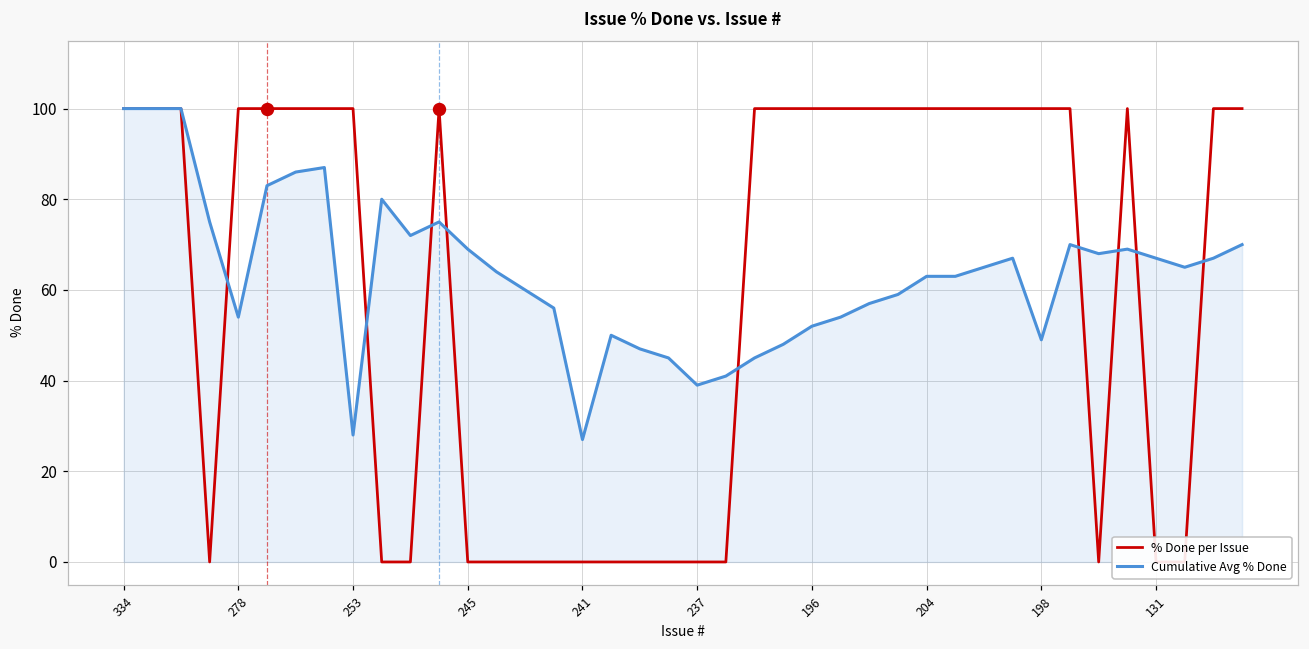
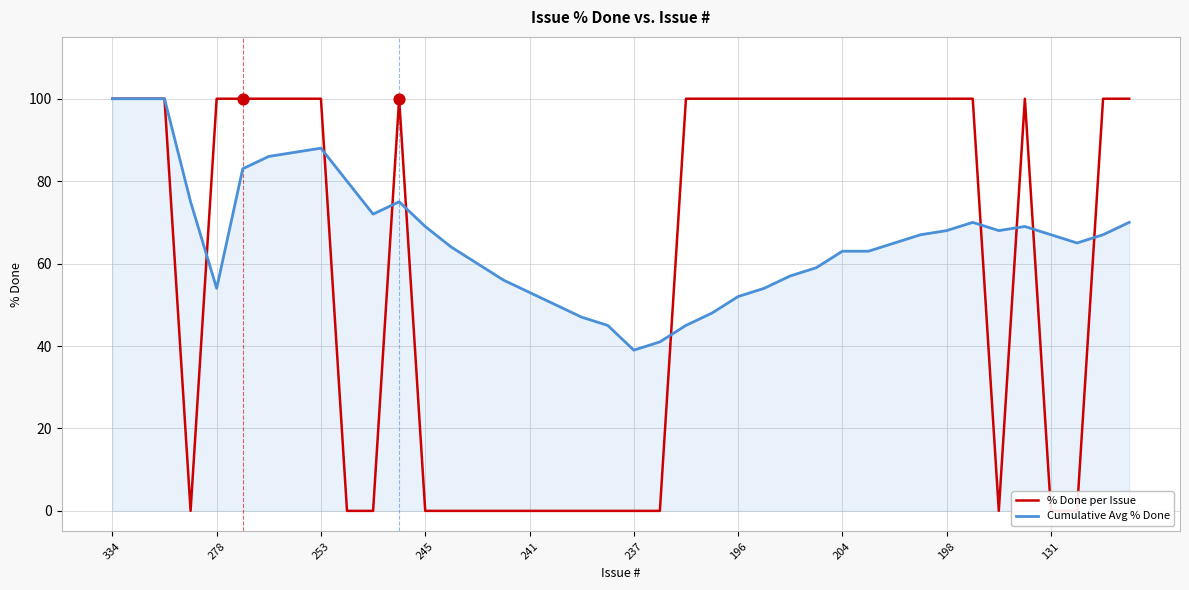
  {
    "Cumulative Avg % Done": {
      "278": 54,
-     "253": 28,
+     "253": 88,
      "245": 69,
-     "241": 27,
+     "241": 53,
      "237": 39,
      "196": 52,
      "204": 63,
-     "198": 49,
+     "198": 68,
      "131": 67
    }
  }
